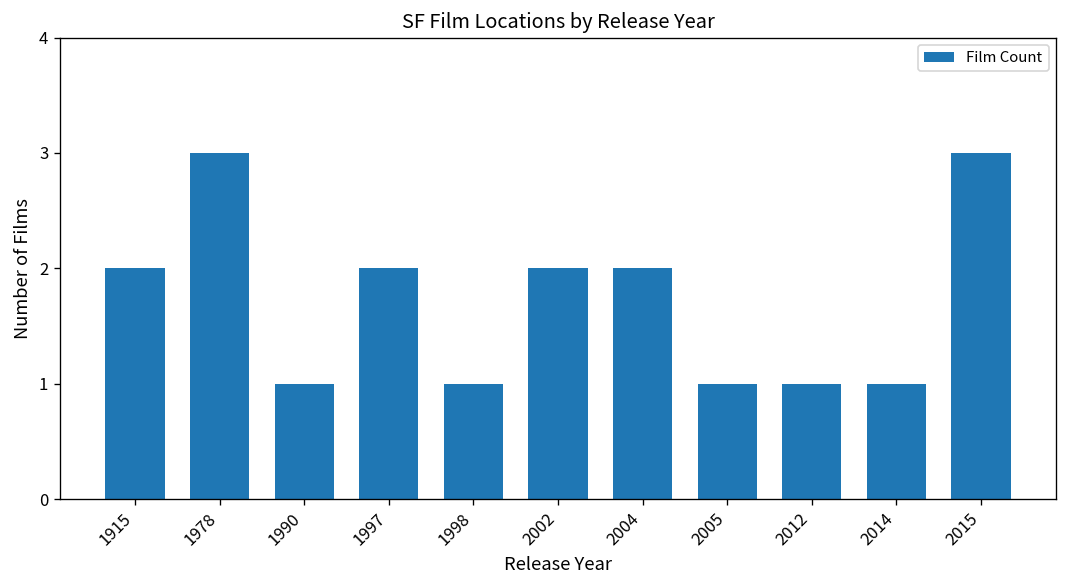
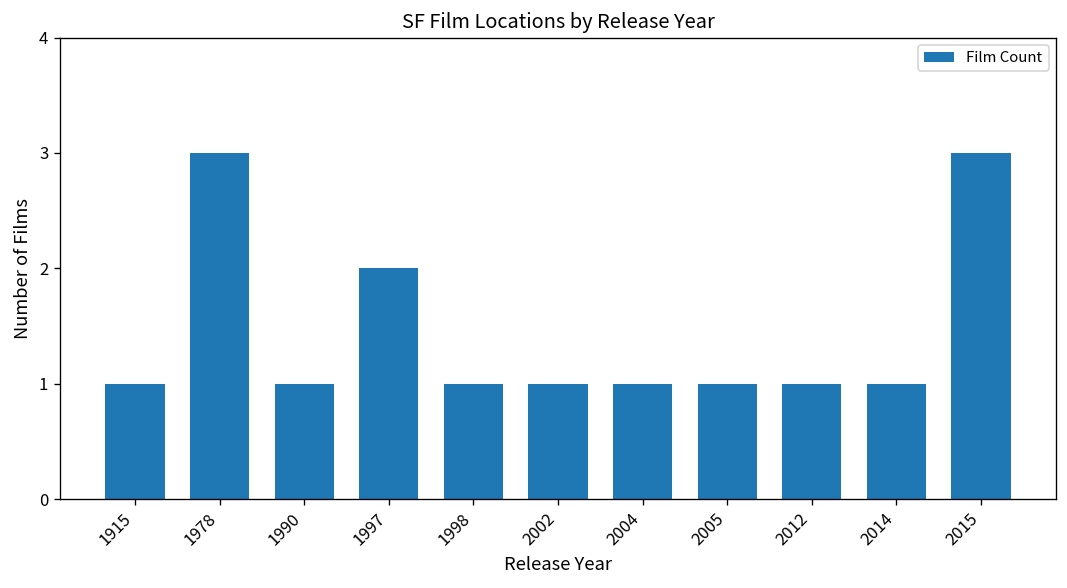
  {
-   "1915": 2,
+   "1915": 1,
    "1978": 3,
    "1990": 1,
    "1997": 2,
    "1998": 1,
-   "2002": 2,
-   "2004": 2,
+   "2002": 1,
+   "2004": 1,
    "2005": 1,
    "2012": 1,
    "2014": 1,
    "2015": 3
  }
